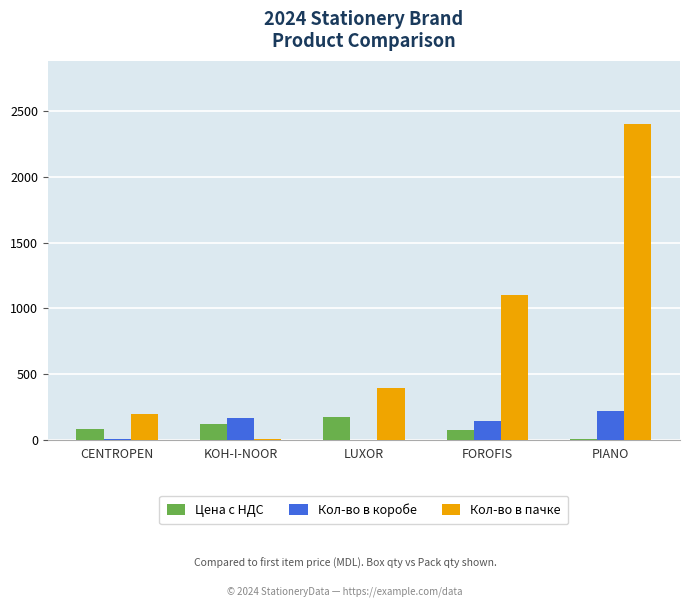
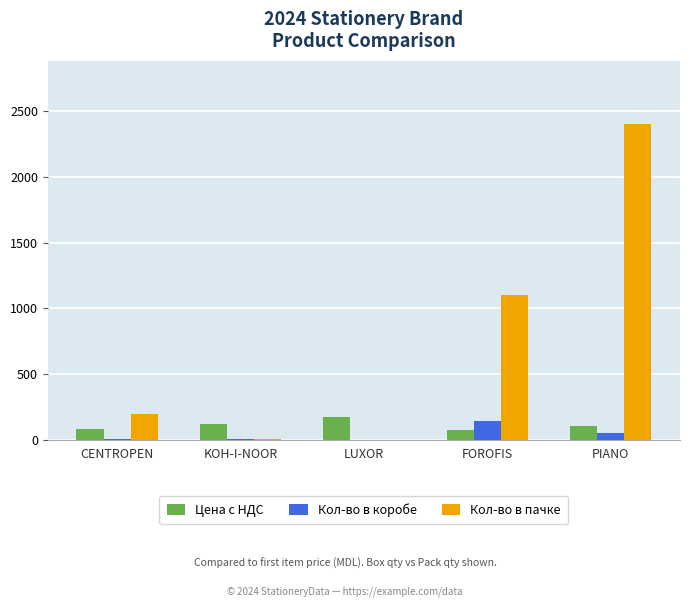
  {
    "Цена с НДС": {
      "CENTROPEN": 90,
      "KOH-I-NOOR": 120,
      "LUXOR": 170,
      "FOROFIS": 70,
-     "PIANO": 10
+     "PIANO": 110
    },
    "Кол-во в коробе": {
-     "KOH-I-NOOR": 170,
+     "KOH-I-NOOR": 10,
      "FOROFIS": 150,
-     "PIANO": 220
+     "PIANO": 50
    },
    "Кол-во в пачке": {
      "CENTROPEN": 200,
-     "LUXOR": 390,
+     "LUXOR": 0,
      "FOROFIS": 1100,
      "PIANO": 2400
    }
  }
